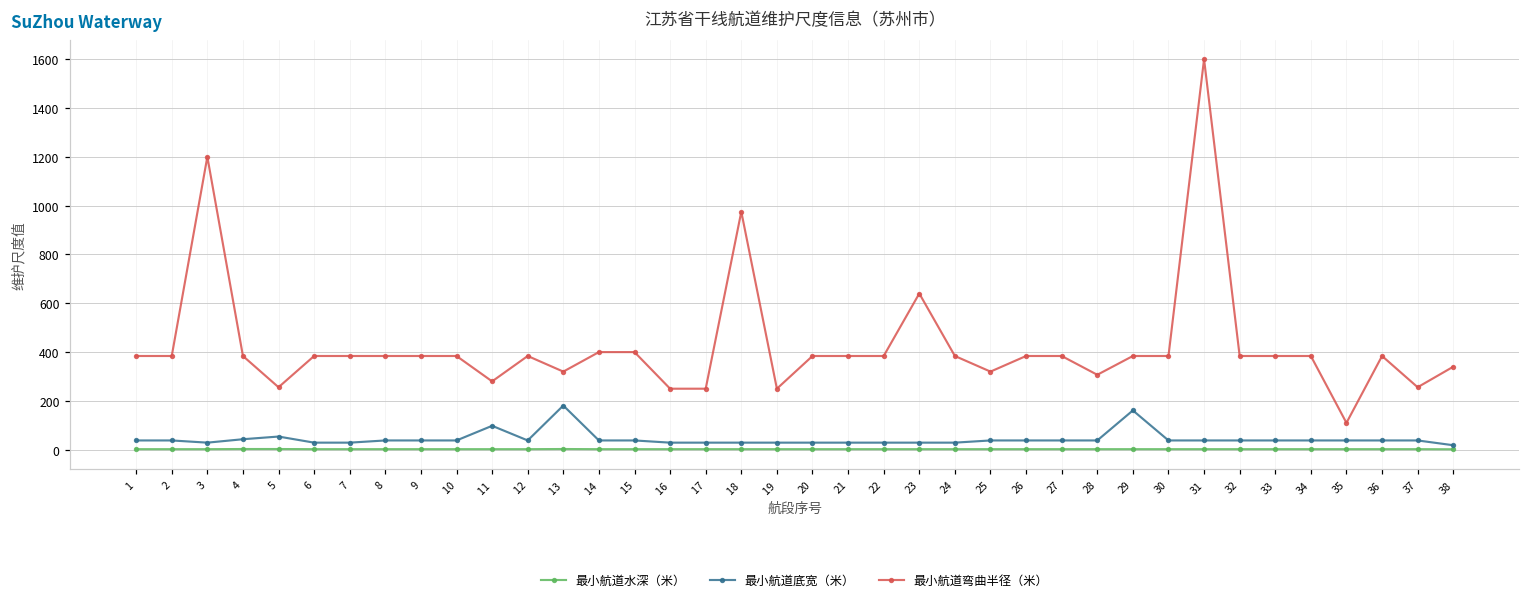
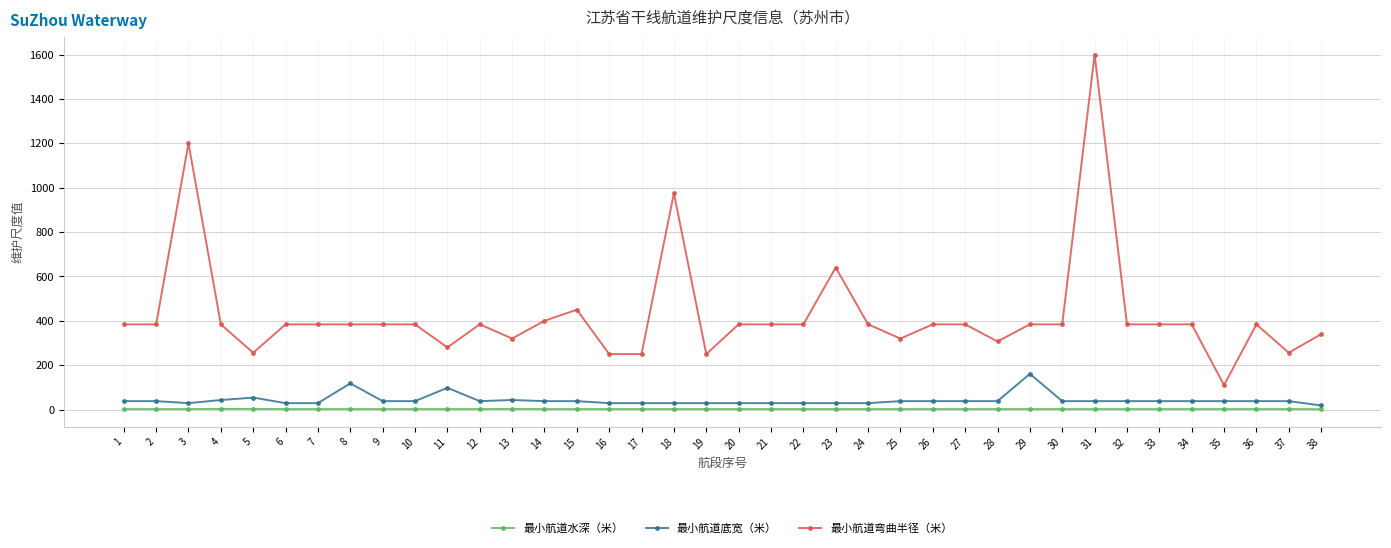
  {
    "最小航道水深（米）": {
      "1": 0,
      "2": 0,
      "3": 0,
      "4": 0,
      "5": 0,
      "6": 0,
      "7": 0,
      "8": 0,
      "9": 0,
      "10": 0,
      "11": 0,
      "12": 0,
      "13": 0,
      "14": 0,
      "15": 0,
      "16": 0,
      "17": 0,
      "18": 0,
      "19": 0,
      "20": 0,
      "21": 0,
      "22": 0,
      "23": 0,
      "24": 0,
      "25": 0,
      "26": 0,
      "27": 0,
      "28": 0,
      "29": 0,
      "30": 0,
      "31": 0,
      "32": 0,
      "33": 0,
      "34": 0,
      "35": 0,
      "36": 0,
      "37": 0,
      "38": 0
    },
    "最小航道底宽（米）": {
      "1": 40,
      "2": 40,
      "3": 30,
      "4": 40,
      "5": 50,
      "6": 30,
      "7": 30,
-     "8": 40,
+     "8": 120,
      "9": 40,
      "10": 40,
      "11": 100,
      "12": 40,
-     "13": 180,
+     "13": 40,
      "14": 40,
      "15": 40,
      "16": 30,
      "17": 30,
      "18": 30,
      "19": 30,
      "20": 30,
      "21": 30,
      "22": 30,
      "23": 30,
      "24": 30,
      "25": 40,
      "26": 40,
      "27": 40,
      "28": 40,
      "29": 160,
      "30": 40,
      "31": 40,
      "32": 40,
      "33": 40,
      "34": 40,
      "35": 40,
      "36": 40,
      "37": 40,
      "38": 20
    },
    "最小航道弯曲半径（米）": {
      "1": 380,
      "2": 380,
      "3": 1200,
      "4": 380,
      "5": 260,
      "6": 380,
      "7": 380,
      "8": 380,
      "9": 380,
      "10": 380,
      "11": 280,
      "12": 380,
      "13": 320,
      "14": 400,
-     "15": 400,
+     "15": 450,
      "16": 250,
      "17": 250,
      "18": 980,
      "19": 250,
      "20": 380,
      "21": 380,
      "22": 380,
      "23": 640,
      "24": 380,
      "25": 320,
      "26": 380,
      "27": 380,
      "28": 310,
      "29": 380,
      "30": 380,
      "31": 1600,
      "32": 380,
      "33": 380,
      "34": 380,
      "35": 110,
      "36": 380,
      "37": 260,
      "38": 340
    }
  }
